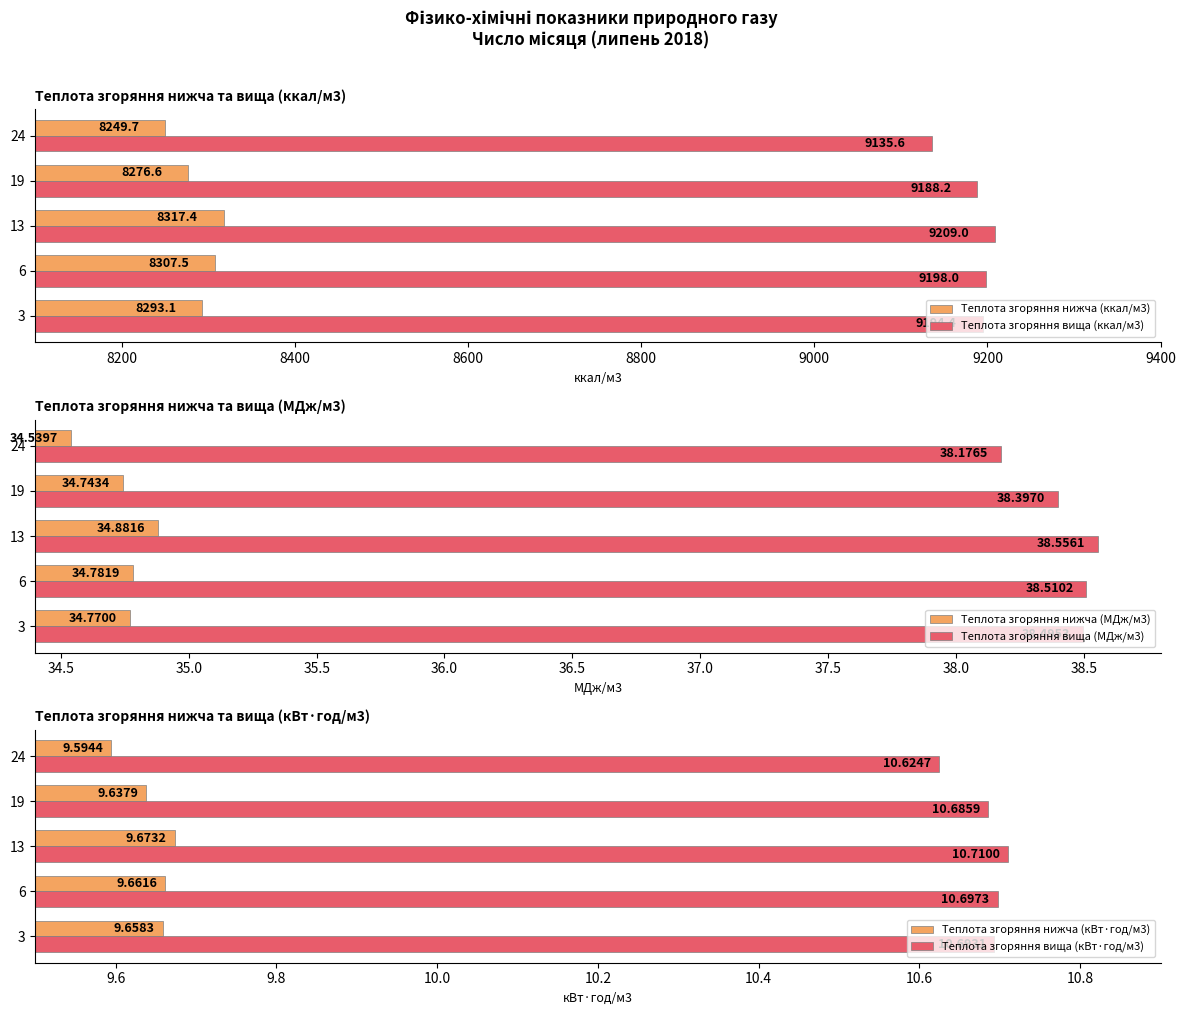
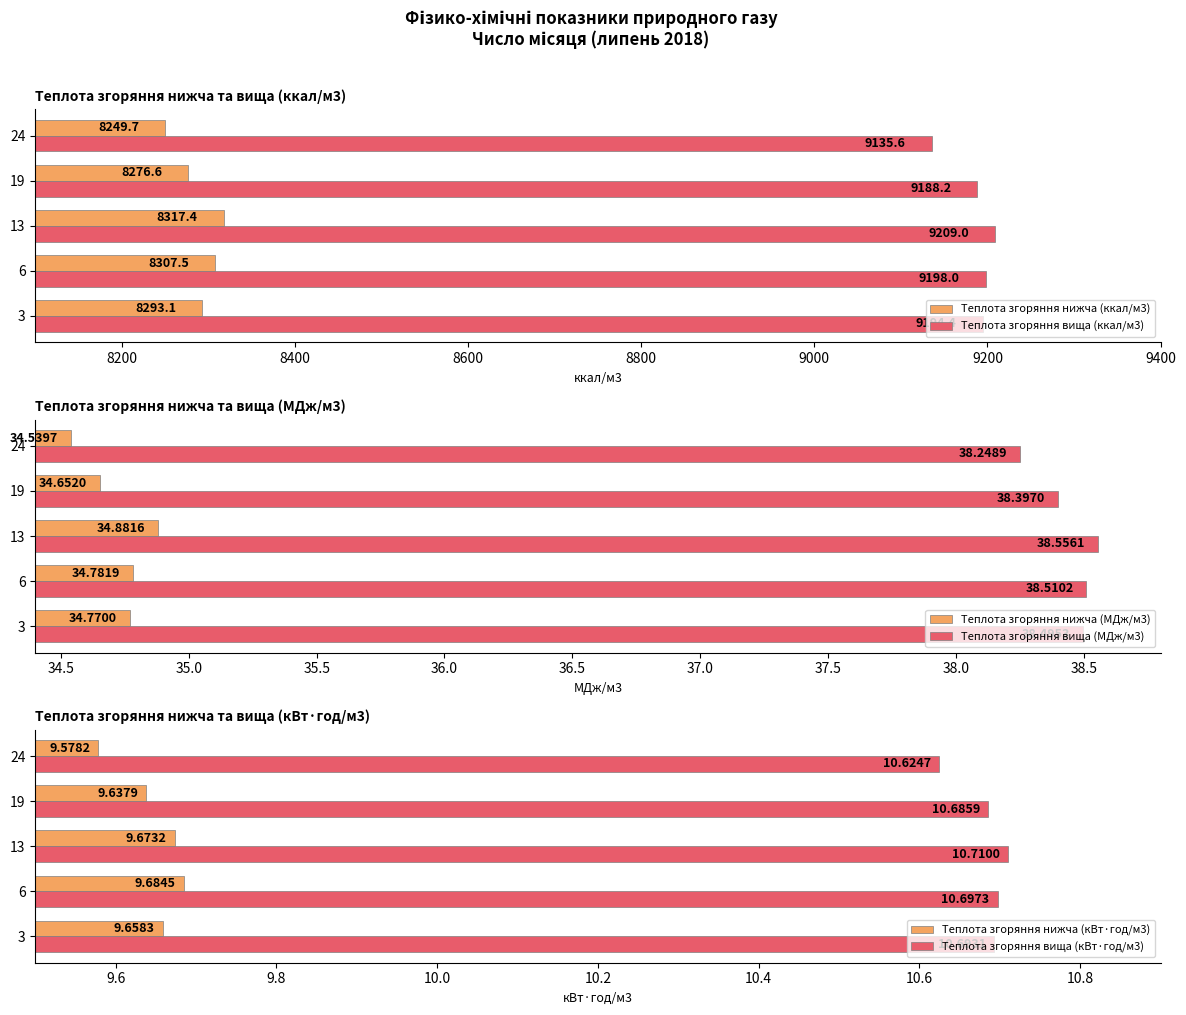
  {
    "Теплота згоряння нижча та вища (ккал/м3)": {
      "Теплота згоряння нижча (ккал/м3)": {
        "24": 8249.7,
        "19": 8276.6,
        "13": 8317.4,
        "6": 8307.5,
        "3": 8293.1
      },
      "Теплота згоряння вища (ккал/м3)": {
        "24": 9135.6,
        "19": 9188.2,
        "13": 9209.0,
        "6": 9198.0
      }
    },
    "Теплота згоряння нижча та вища (МДж/м3)": {
      "Теплота згоряння нижча (МДж/м3)": {
        "24": 34.5397,
-       "19": 34.7434,
+       "19": 34.6520,
        "13": 34.8816,
        "6": 34.7819,
        "3": 34.7700
      },
      "Теплота згоряння вища (МДж/м3)": {
-       "24": 38.1765,
+       "24": 38.2489,
        "19": 38.3970,
        "13": 38.5561,
        "6": 38.5102
      }
    },
    "Теплота згоряння нижча та вища (кВт·год/м3)": {
      "Теплота згоряння нижча (кВт·год/м3)": {
-       "24": 9.5944,
+       "24": 9.5782,
        "19": 9.6379,
        "13": 9.6732,
-       "6": 9.6616,
+       "6": 9.6845,
        "3": 9.6583
      },
      "Теплота згоряння вища (кВт·год/м3)": {
        "24": 10.6247,
        "19": 10.6859,
        "13": 10.7100,
        "6": 10.6973
      }
    }
  }
